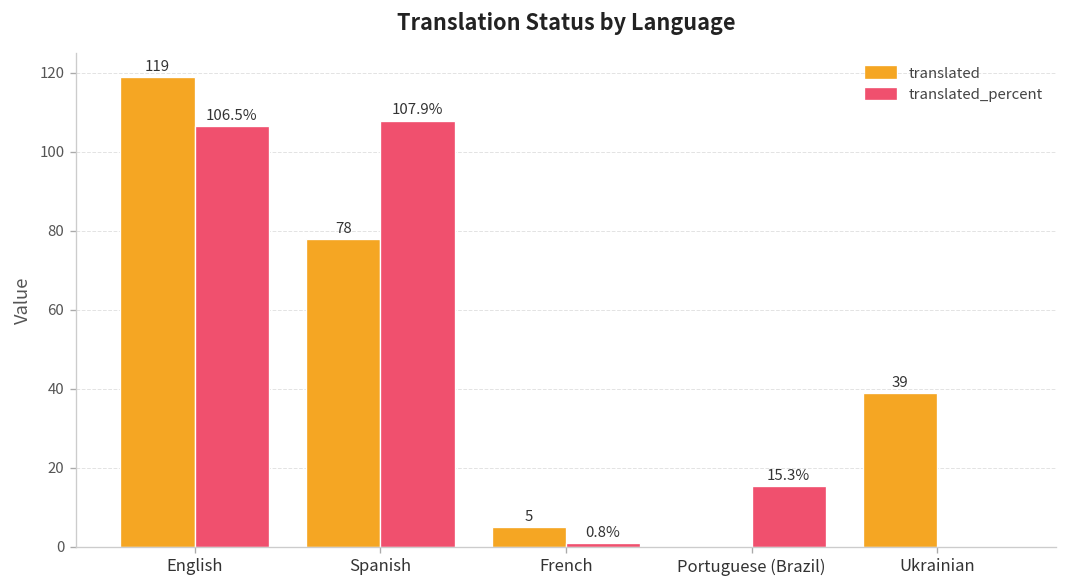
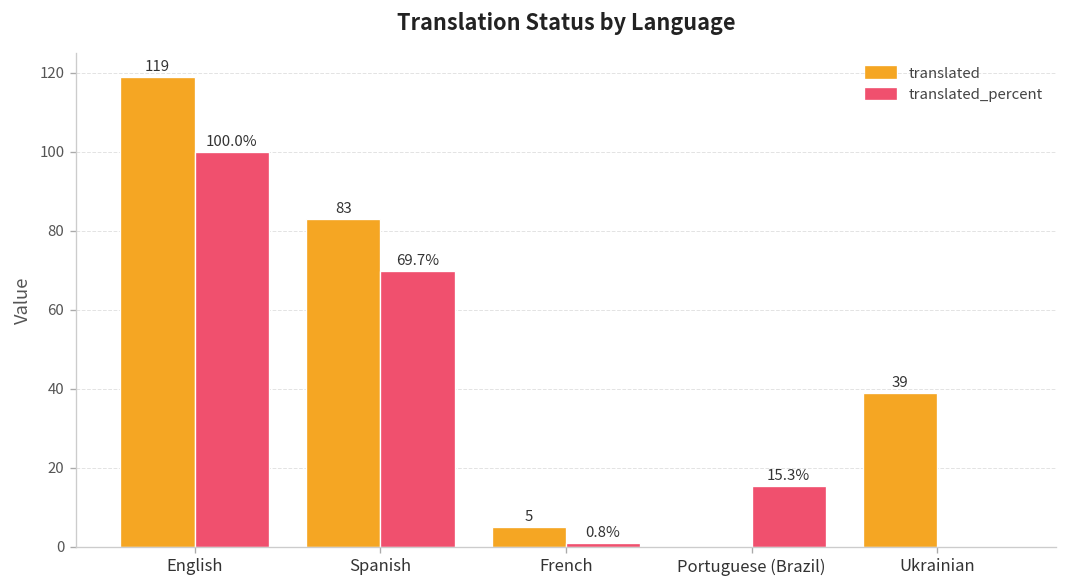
  {
    "translated": {
      "English": "119",
-     "Spanish": "78",
+     "Spanish": "83",
      "French": "5",
      "Ukrainian": "39"
    },
    "translated_percent": {
-     "English": "106.5%",
-     "Spanish": "107.9%",
+     "English": "100.0%",
+     "Spanish": "69.7%",
      "French": "0.8%",
      "Portuguese (Brazil)": "15.3%"
    }
  }
